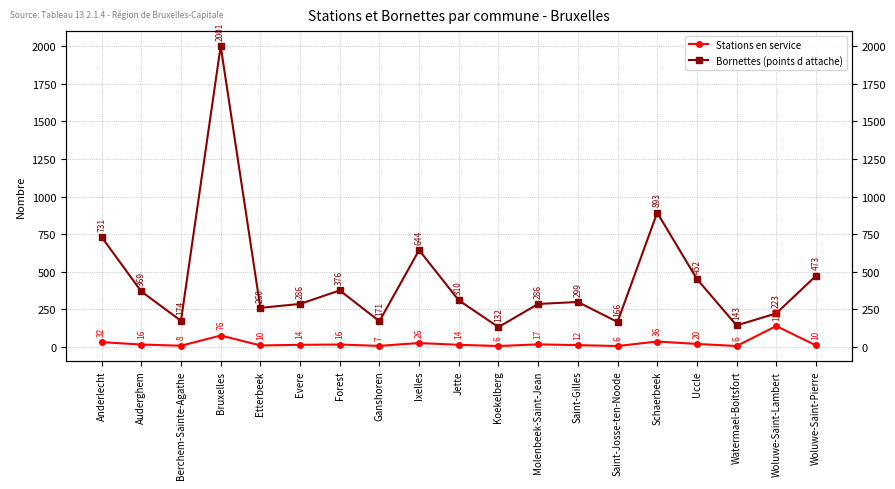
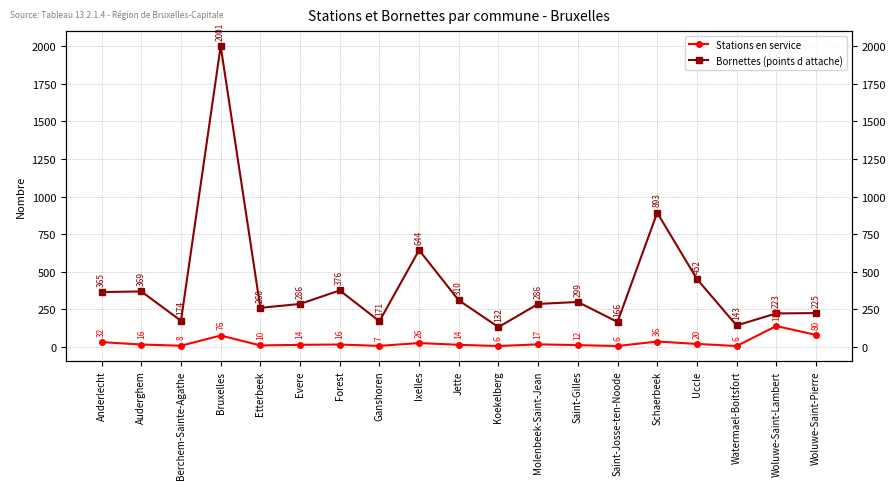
  {
    "Stations en service": {
      "Anderlecht": 32,
      "Auderghem": 16,
      "Berchem-Sainte-Agathe": 8,
      "Bruxelles": 76,
      "Etterbeek": 10,
      "Evere": 14,
      "Forest": 16,
      "Ganshoren": 7,
      "Ixelles": 26,
      "Jette": 14,
      "Koekelberg": 6,
      "Molenbeek-Saint-Jean": 17,
      "Saint-Gilles": 12,
      "Saint-Josse-ten-Noode": 6,
      "Schaerbeek": 36,
      "Uccle": 20,
      "Watermael-Boitsfort": 6,
-     "Woluwe-Saint-Pierre": 10
+     "Woluwe-Saint-Pierre": 80
    },
    "Bornettes (points d attache)": {
-     "Anderlecht": 731,
+     "Anderlecht": 365,
      "Auderghem": 369,
      "Berchem-Sainte-Agathe": 174,
      "Bruxelles": 2001,
      "Etterbeek": 260,
      "Evere": 286,
      "Forest": 376,
      "Ganshoren": 171,
      "Ixelles": 644,
      "Jette": 310,
      "Koekelberg": 132,
      "Molenbeek-Saint-Jean": 286,
      "Saint-Gilles": 299,
      "Saint-Josse-ten-Noode": 166,
      "Schaerbeek": 893,
      "Uccle": 452,
      "Watermael-Boitsfort": 143,
      "Woluwe-Saint-Lambert": 223,
-     "Woluwe-Saint-Pierre": 473
+     "Woluwe-Saint-Pierre": 225
    }
  }
